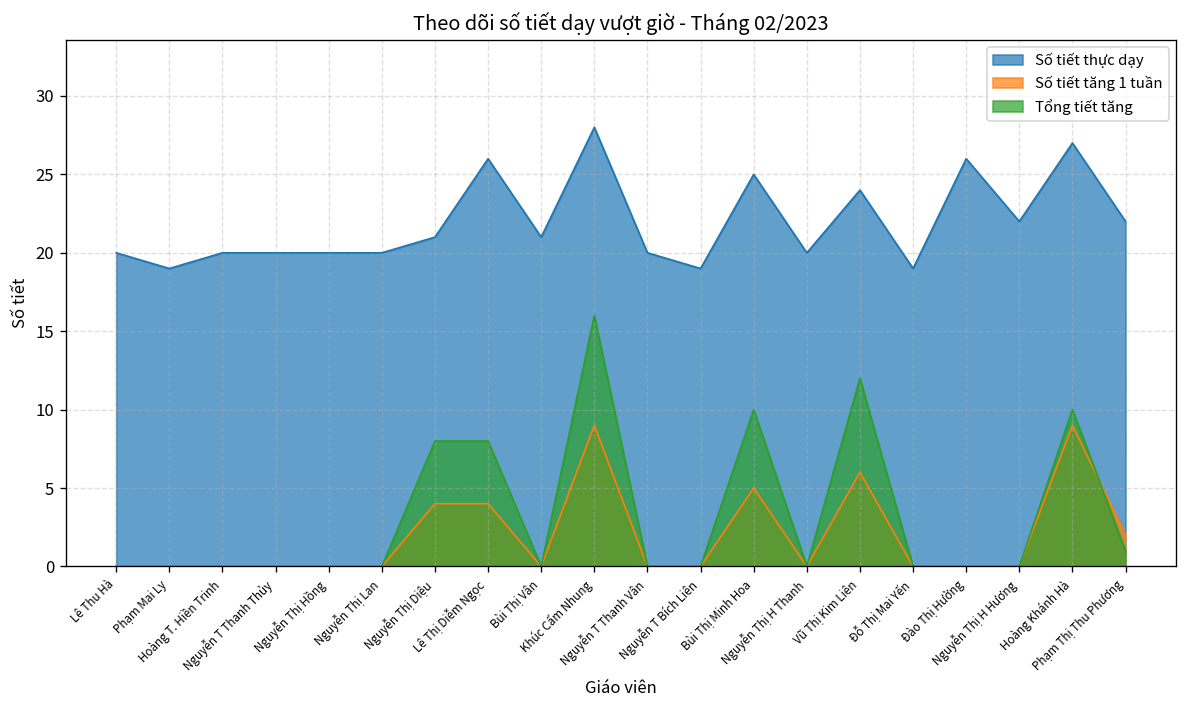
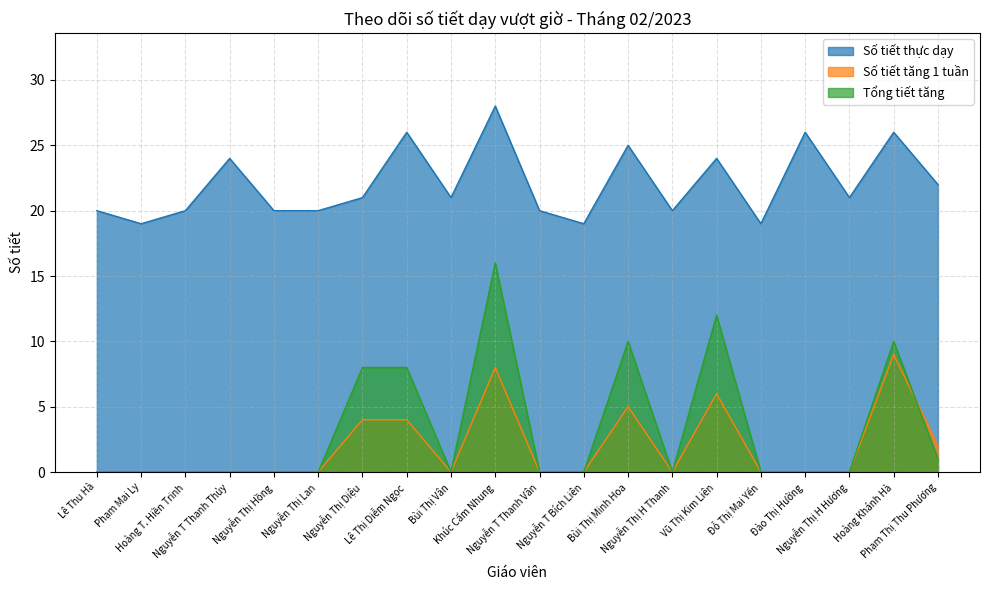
  {
    "Số tiết thực dạy": {
      "Lê Thu Hà": 20,
      "Phạm Mai Ly": 19,
      "Hoàng T. Hiền Trinh": 20,
-     "Nguyễn T Thanh Thủy": 20,
+     "Nguyễn T Thanh Thủy": 24,
      "Nguyễn Thị Hồng": 20,
      "Nguyễn Thị Lan": 20,
      "Nguyễn Thị Diệu": 21,
      "Lê Thị Diễm Ngọc": 26,
      "Bùi Thị Vân": 21,
      "Khúc Cẩm Nhung": 28,
      "Nguyễn T Thanh Vân": 20,
      "Nguyễn T Bích Liên": 19,
      "Bùi Thị Minh Hoa": 25,
      "Nguyễn Thị H Thanh": 20,
      "Vũ Thị Kim Liên": 24,
      "Đỗ Thị Mai Yến": 19,
      "Đào Thị Hường": 26,
-     "Nguyễn Thị H Hương": 22,
-     "Hoàng Khánh Hà": 27,
+     "Nguyễn Thị H Hương": 21,
+     "Hoàng Khánh Hà": 26,
      "Phạm Thị Thu Phương": 22
    },
    "Số tiết tăng 1 tuần": {
      "Nguyễn Thị Diệu": 4,
      "Lê Thị Diễm Ngọc": 4,
-     "Khúc Cẩm Nhung": 9,
+     "Khúc Cẩm Nhung": 8,
      "Bùi Thị Minh Hoa": 5,
      "Vũ Thị Kim Liên": 6,
      "Hoàng Khánh Hà": 9,
      "Phạm Thị Thu Phương": 2
    },
    "Tổng tiết tăng": {
      "Nguyễn Thị Diệu": 8,
      "Lê Thị Diễm Ngọc": 8,
      "Khúc Cẩm Nhung": 16,
      "Bùi Thị Minh Hoa": 10,
      "Vũ Thị Kim Liên": 12,
      "Hoàng Khánh Hà": 10,
      "Phạm Thị Thu Phương": 1
    }
  }
